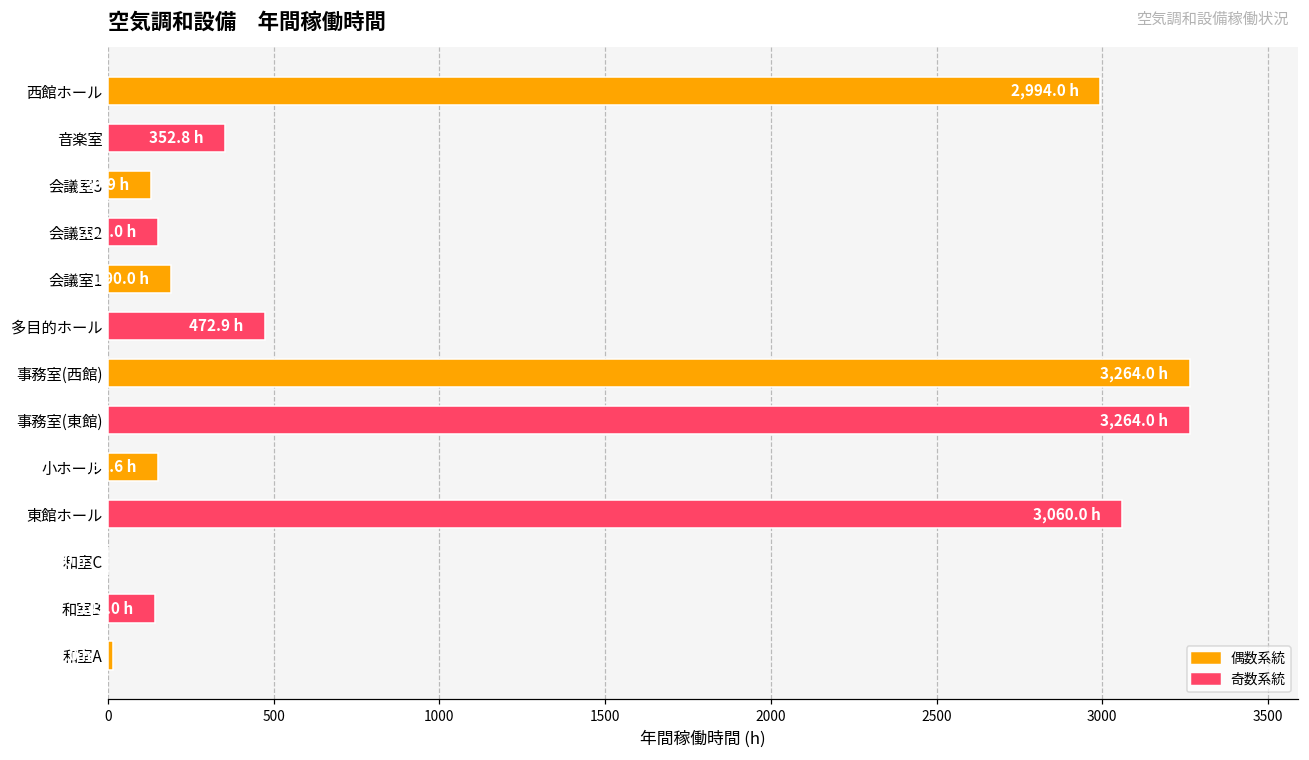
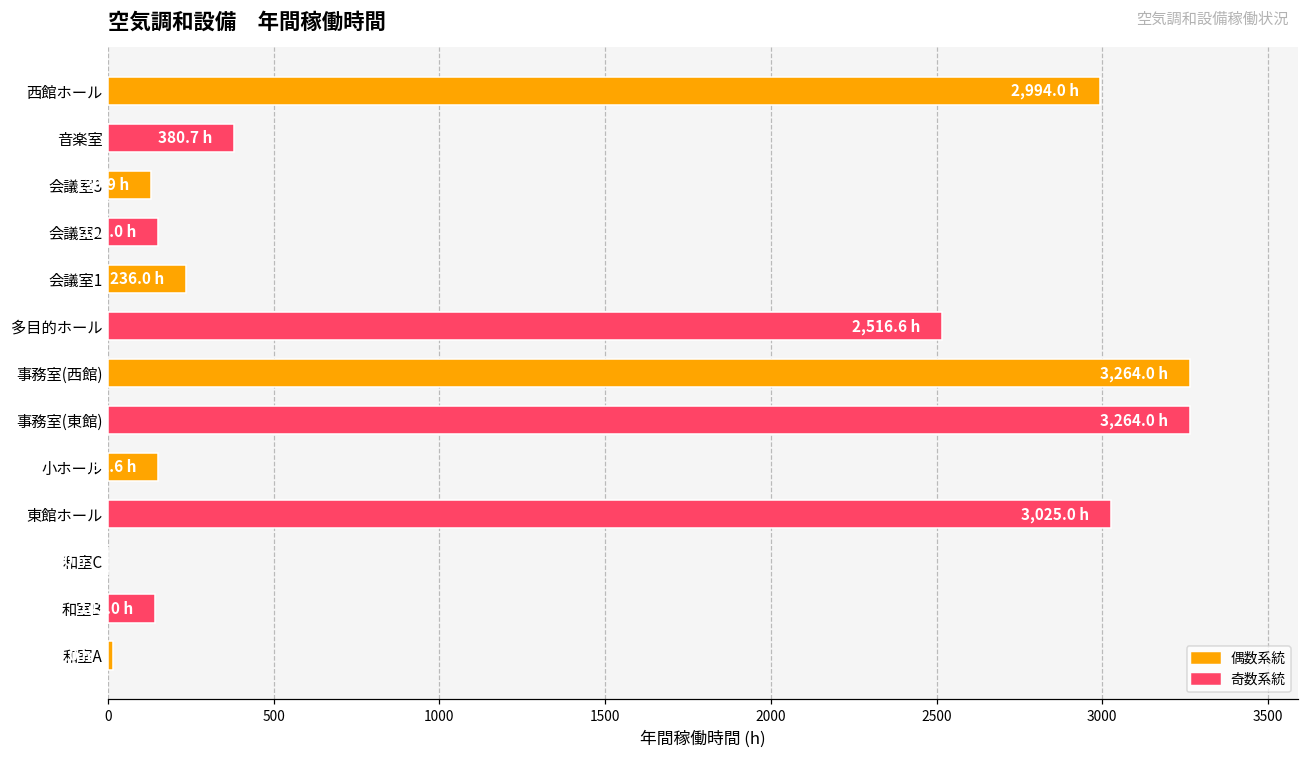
  {
    "西館ホール": "2,994.0",
-   "音楽室": "352.8",
+   "音楽室": "380.7",
    "会議室2": "151.0",
-   "会議室1": "190.0",
-   "多目的ホール": "472.9",
+   "会議室1": "236.0",
+   "多目的ホール": "2,516.6",
    "事務室(西館)": "3,264.0",
    "事務室(東館)": "3,264.0",
    "小ホール": "152.6",
-   "東館ホール": "3,060.0",
+   "東館ホール": "3,025.0",
    "和室B": "142.0"
  }
